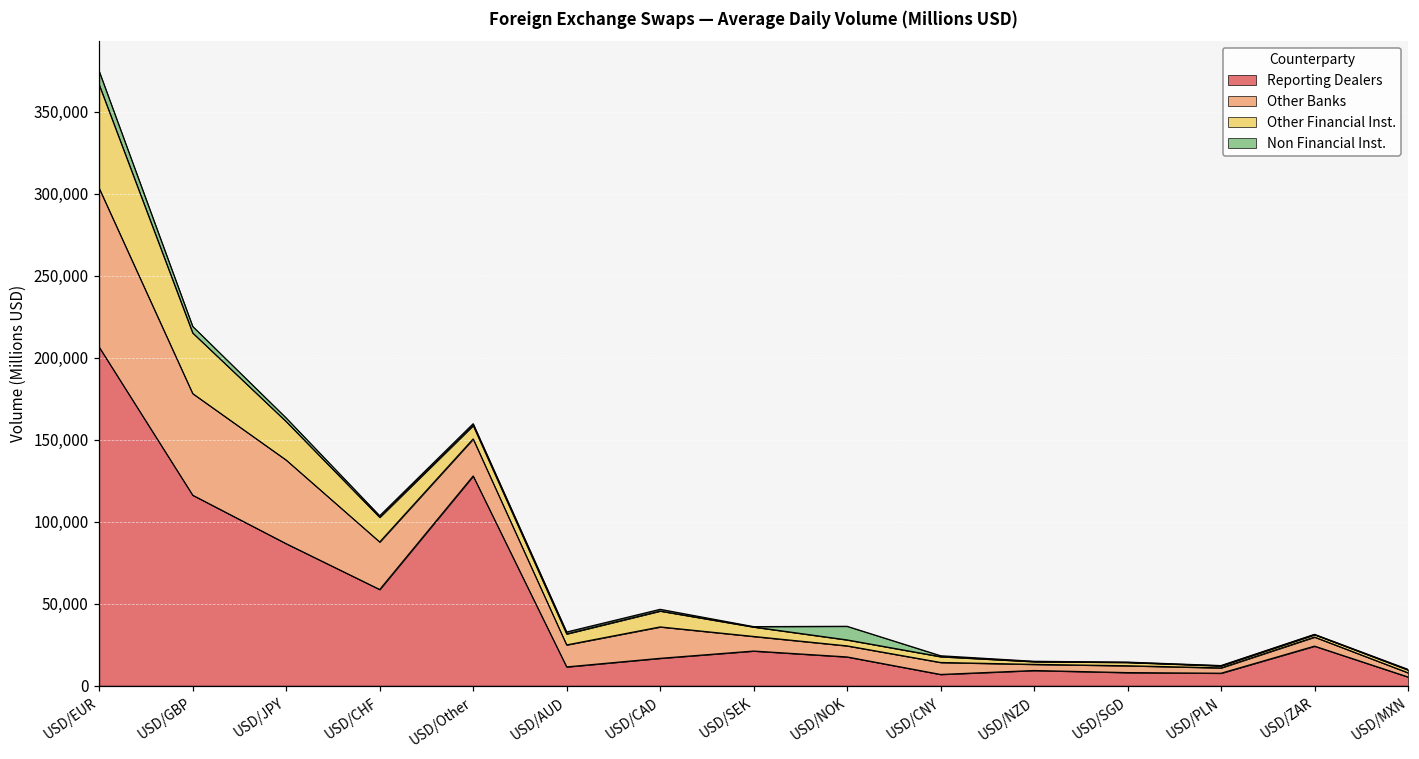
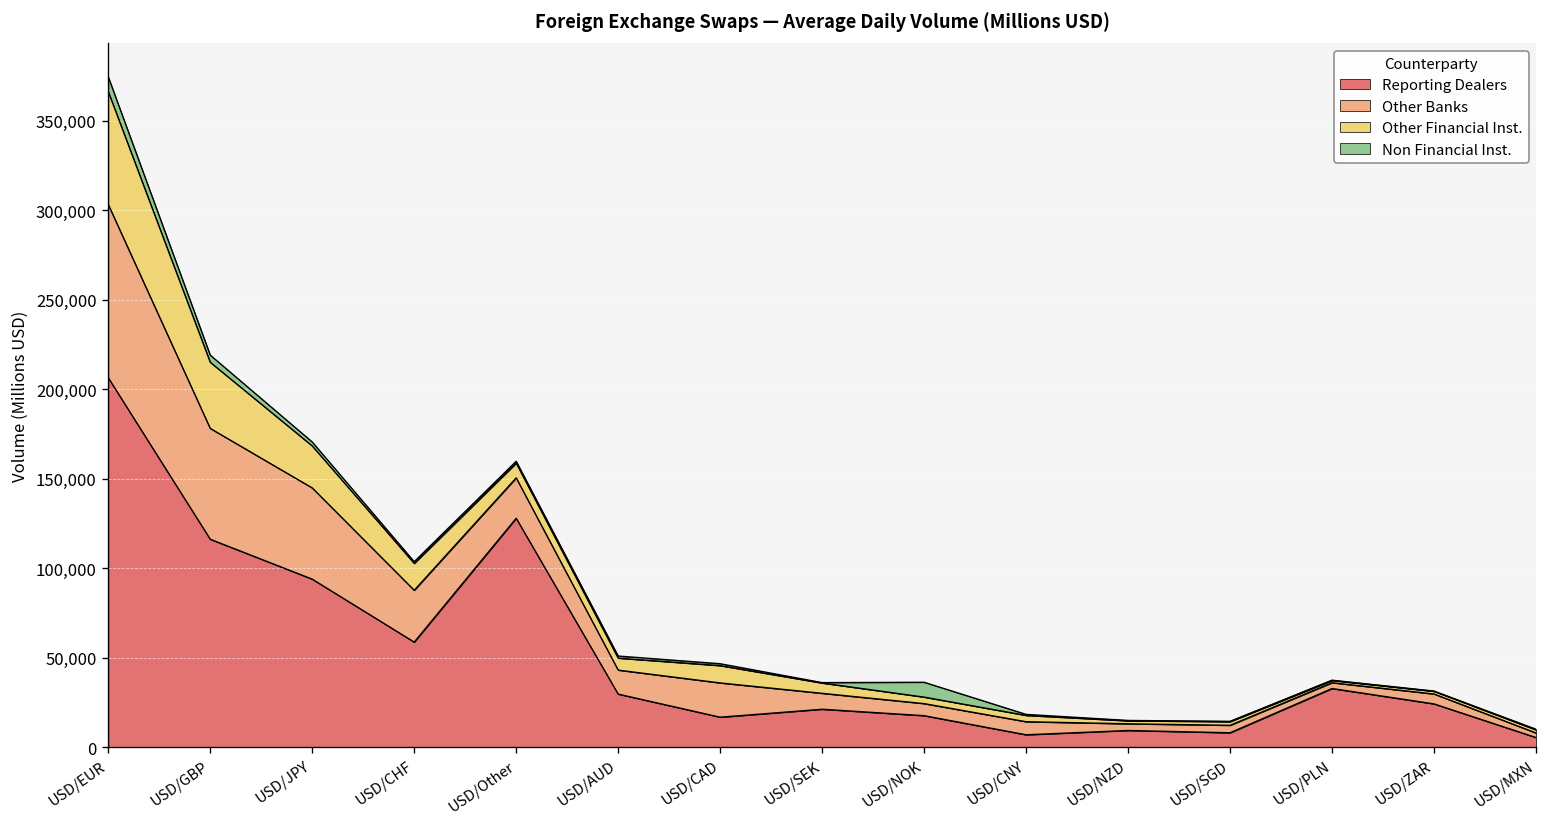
  {
    "Reporting Dealers": {
      "USD/EUR": "206,000",
      "USD/GBP": "116,000",
-     "USD/JPY": "87,000",
+     "USD/JPY": "94,000",
      "USD/CHF": "59,000",
      "USD/Other": "128,000",
-     "USD/AUD": "11,000",
+     "USD/AUD": "30,000",
      "USD/CAD": "17,000",
      "USD/SEK": "21,000",
      "USD/NOK": "18,000",
      "USD/CNY": "7,000",
      "USD/NZD": "9,000",
      "USD/SGD": "8,000",
-     "USD/PLN": "8,000",
+     "USD/PLN": "33,000",
      "USD/ZAR": "24,000",
      "USD/MXN": "5,000"
    },
    "Non Financial Inst.": {
      "USD/EUR": "8,000",
      "USD/GBP": "4,000",
      "USD/JPY": "2,000",
      "USD/NOK": "8,000"
    }
  }
